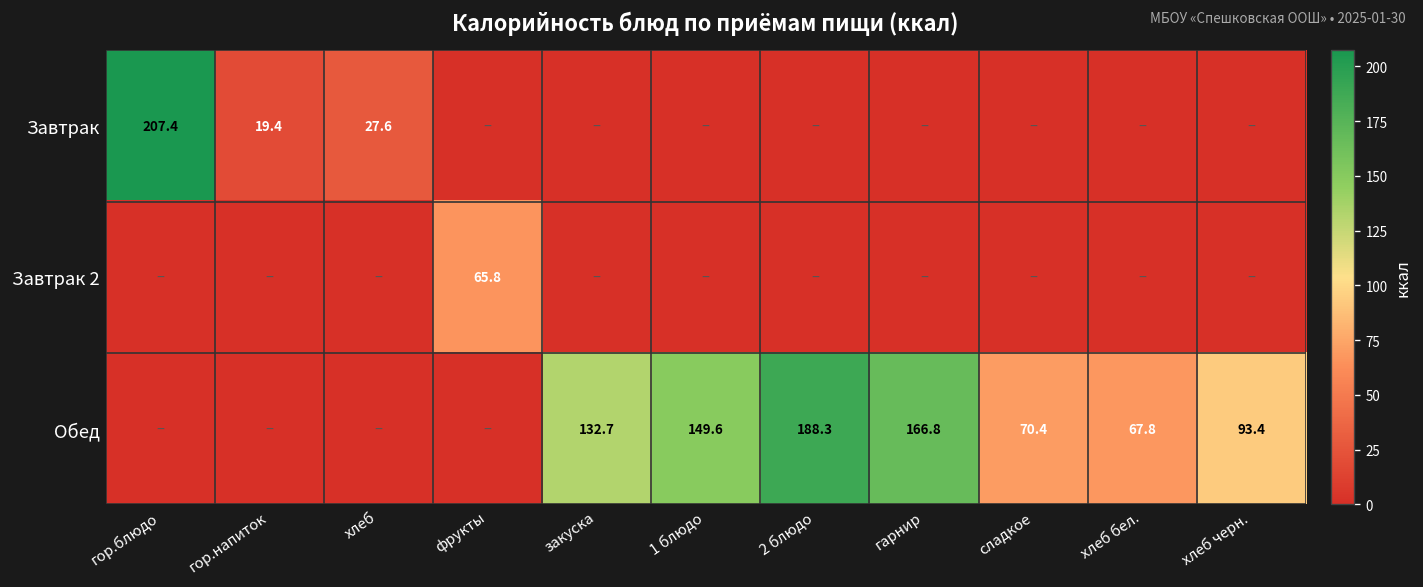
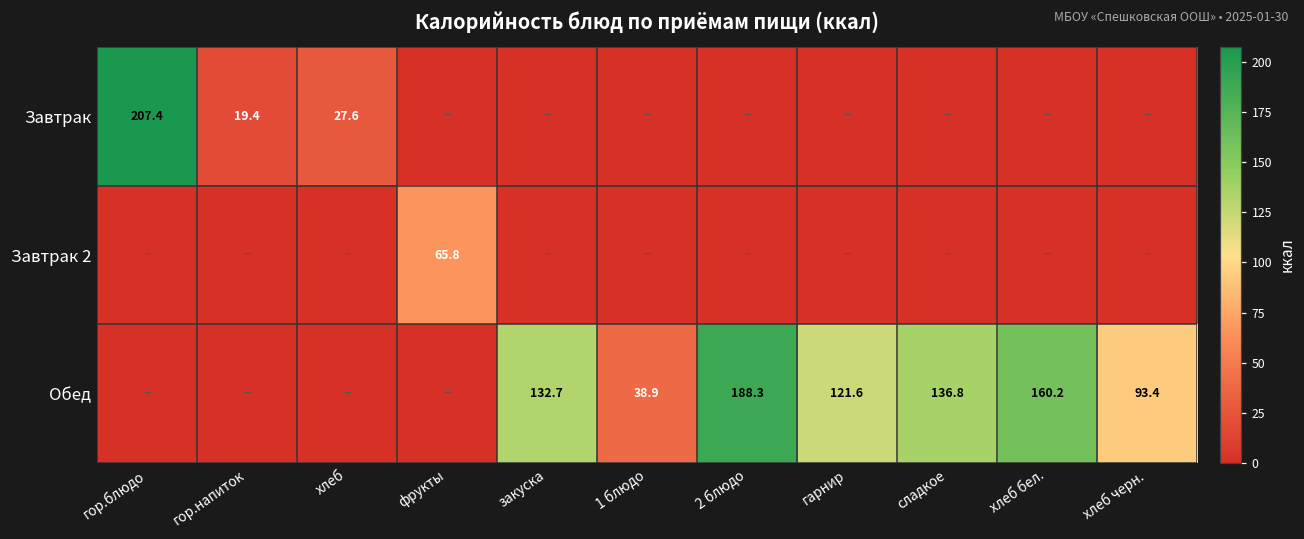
  {
    "Завтрак": {
      "гор.блюдо": 207.4,
      "гор.напиток": 19.4,
      "хлеб": 27.6
    },
    "Завтрак 2": {
      "фрукты": 65.8
    },
    "Обед": {
      "закуска": 132.7,
-     "1 блюдо": 149.6,
+     "1 блюдо": 38.9,
      "2 блюдо": 188.3,
-     "гарнир": 166.8,
-     "сладкое": 70.4,
-     "хлеб бел.": 67.8,
+     "гарнир": 121.6,
+     "сладкое": 136.8,
+     "хлеб бел.": 160.2,
      "хлеб черн.": 93.4
    }
  }
